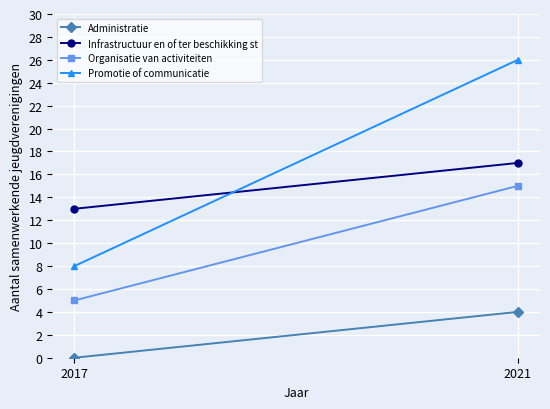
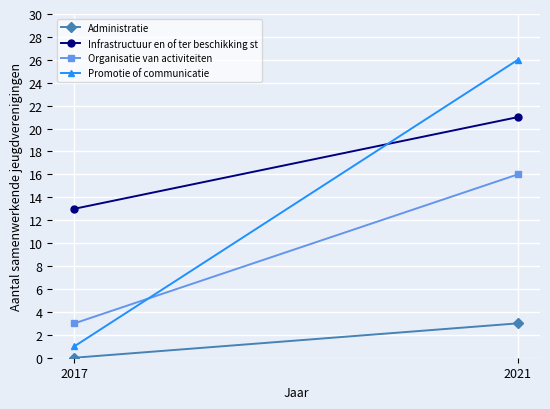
  {
    "Administratie": {
      "2017": 0,
-     "2021": 4
+     "2021": 3
    },
    "Infrastructuur en of ter beschikking st": {
      "2017": 13,
-     "2021": 17
+     "2021": 21
    },
    "Organisatie van activiteiten": {
-     "2017": 5,
-     "2021": 15
+     "2017": 3,
+     "2021": 16
    },
    "Promotie of communicatie": {
-     "2017": 8,
+     "2017": 1,
      "2021": 26
    }
  }
